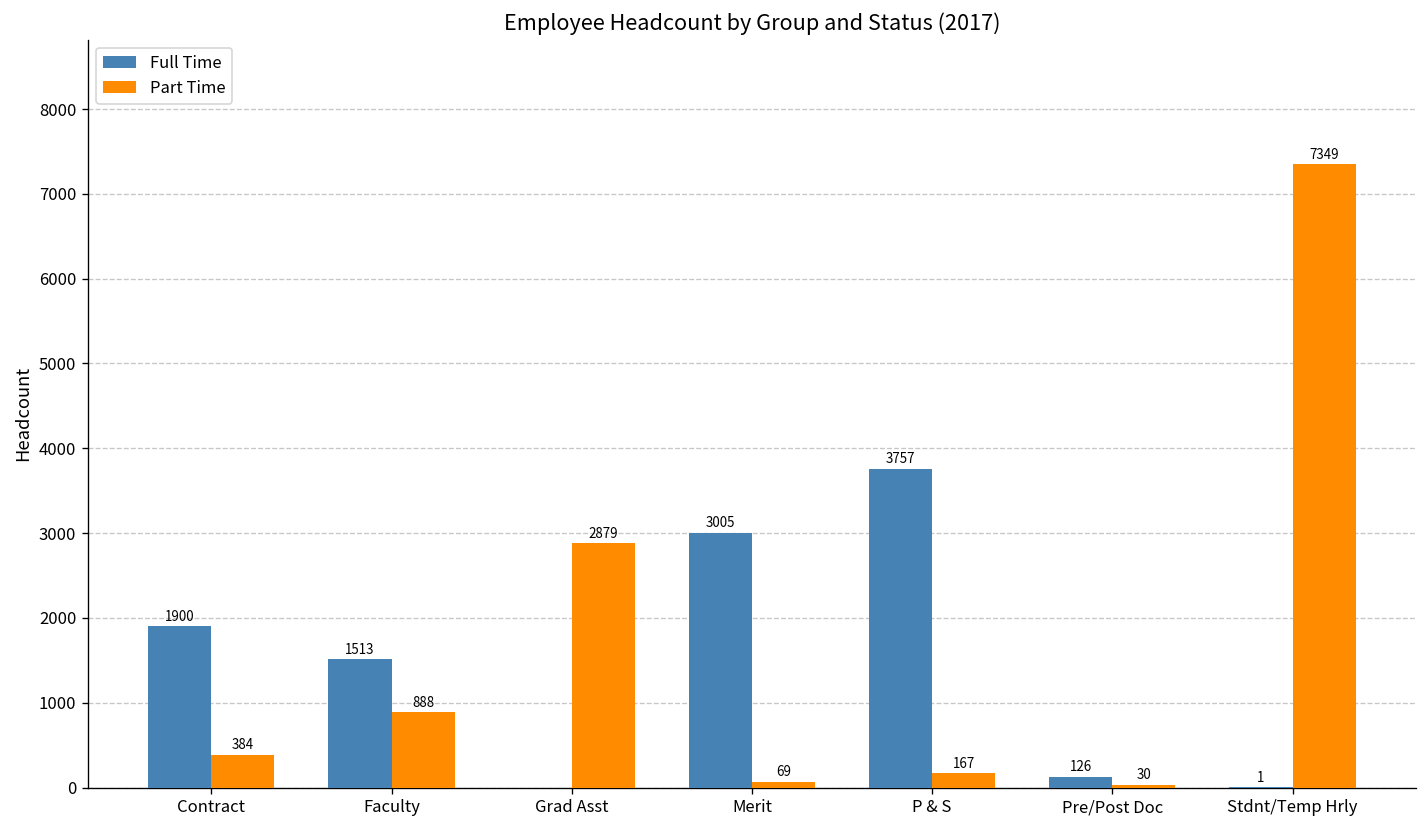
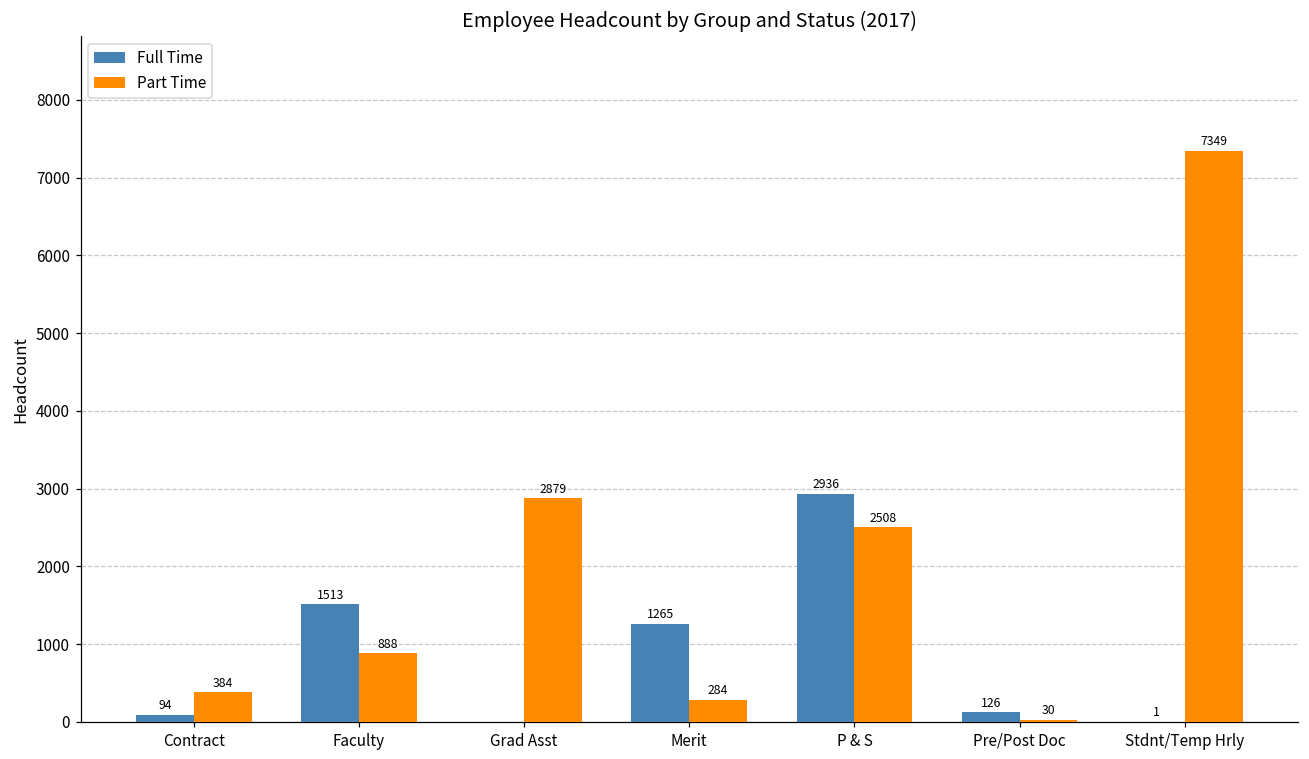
  {
    "Full Time": {
-     "Contract": 1900,
+     "Contract": 94,
      "Faculty": 1513,
-     "Merit": 3005,
-     "P & S": 3757,
+     "Merit": 1265,
+     "P & S": 2936,
      "Pre/Post Doc": 126,
      "Stdnt/Temp Hrly": 1
    },
    "Part Time": {
      "Contract": 384,
      "Faculty": 888,
      "Grad Asst": 2879,
-     "Merit": 69,
-     "P & S": 167,
+     "Merit": 284,
+     "P & S": 2508,
      "Pre/Post Doc": 30,
      "Stdnt/Temp Hrly": 7349
    }
  }
